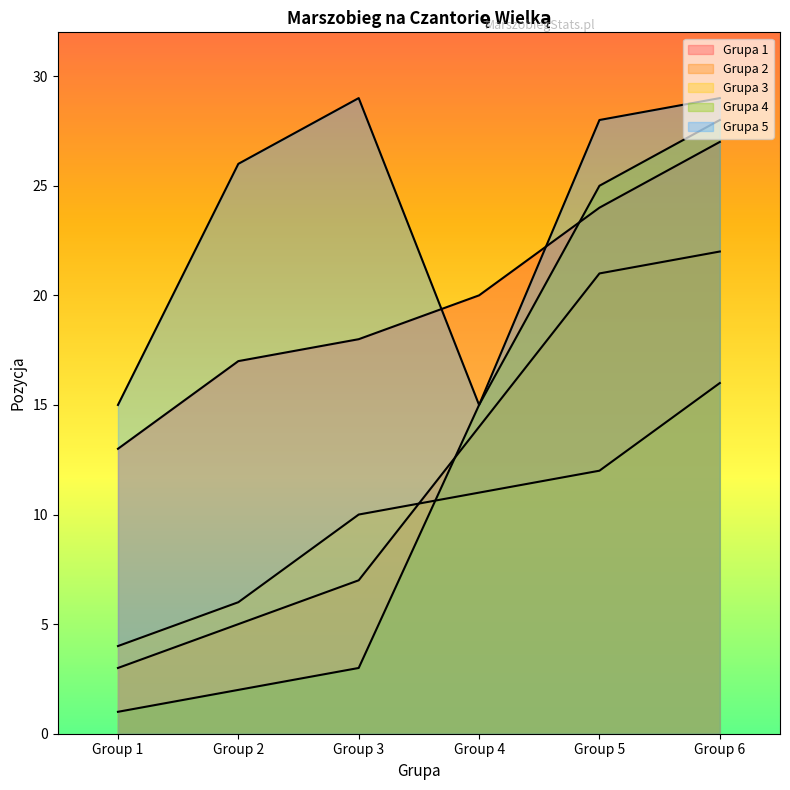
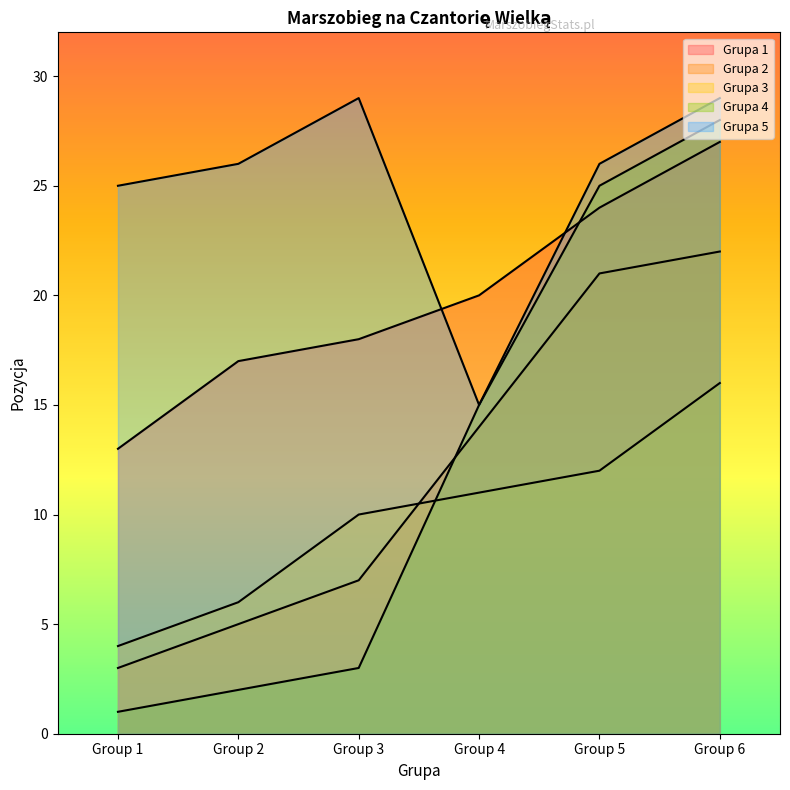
  {
    "Grupa 4": {
      "Group 1": 1,
      "Group 2": 2,
      "Group 3": 3,
      "Group 5": 25
    },
    "Grupa 5": {
-     "Group 1": 15,
+     "Group 1": 25,
      "Group 2": 26,
      "Group 3": 29,
-     "Group 5": 28
+     "Group 5": 26
    }
  }
